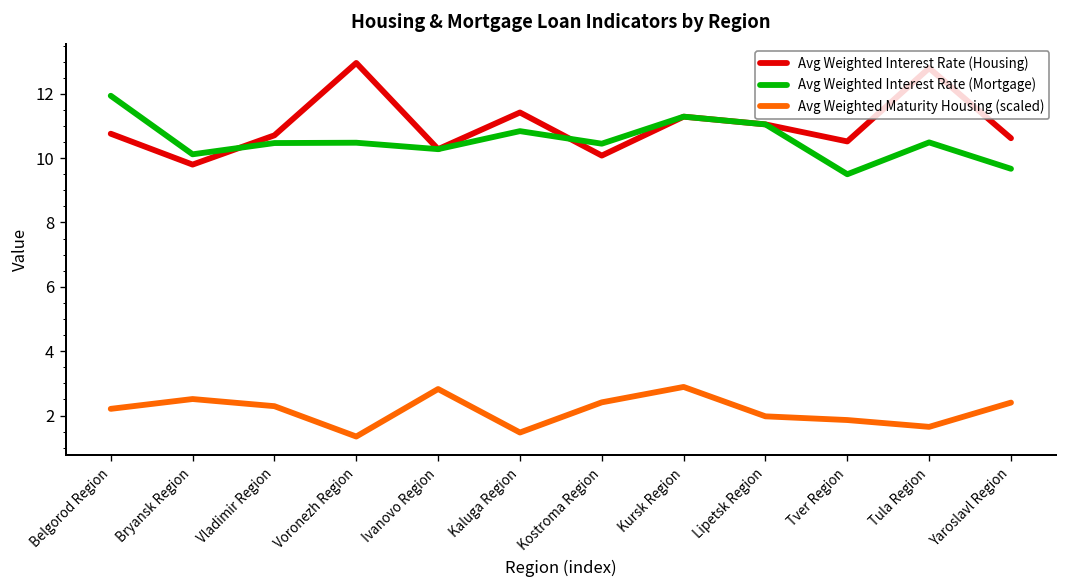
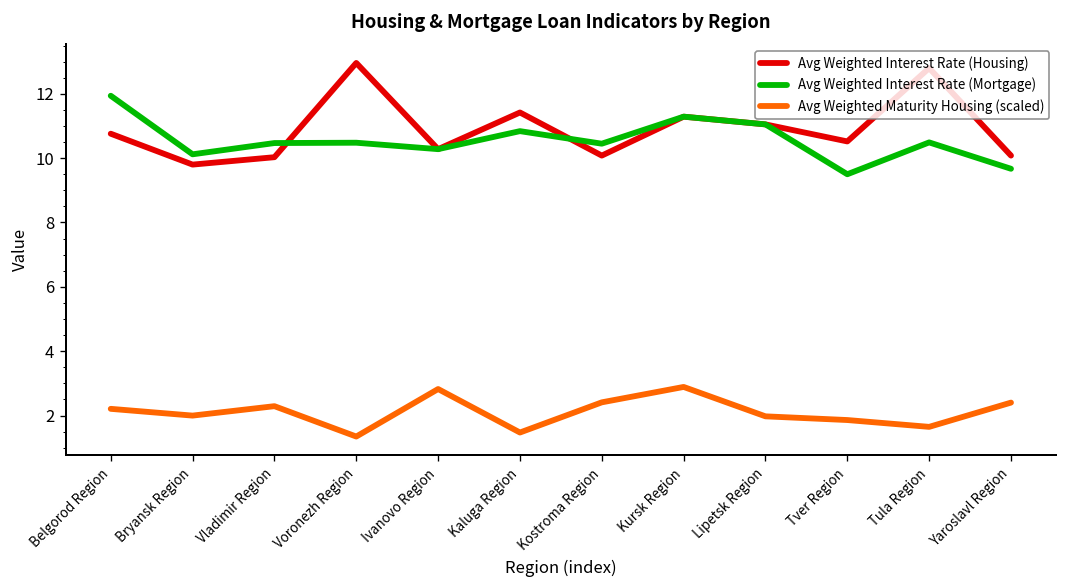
  {
    "Avg Weighted Interest Rate (Housing)": {
      "Belgorod Region": 10.8,
      "Bryansk Region": 9.8,
-     "Vladimir Region": 10.7,
+     "Vladimir Region": 10.0,
      "Voronezh Region": 13.0,
      "Kaluga Region": 11.4,
      "Kostroma Region": 10.1,
      "Tver Region": 10.5,
-     "Yaroslavl Region": 10.6
+     "Yaroslavl Region": 10.1
    },
    "Avg Weighted Interest Rate (Mortgage)": {
      "Belgorod Region": 11.9,
      "Bryansk Region": 10.1,
      "Vladimir Region": 10.5,
      "Voronezh Region": 10.5,
      "Kaluga Region": 10.8,
      "Kostroma Region": 10.5,
      "Tver Region": 9.5,
      "Tula Region": 10.5,
      "Yaroslavl Region": 9.7
    },
    "Avg Weighted Maturity Housing (scaled)": {
      "Belgorod Region": 2.2,
-     "Bryansk Region": 2.5,
+     "Bryansk Region": 2.0,
      "Vladimir Region": 2.3,
      "Voronezh Region": 1.3,
      "Ivanovo Region": 2.8,
      "Kaluga Region": 1.5,
      "Kostroma Region": 2.4,
      "Kursk Region": 2.9,
      "Lipetsk Region": 2.0,
      "Tver Region": 1.9,
      "Tula Region": 1.6,
      "Yaroslavl Region": 2.4
    }
  }
